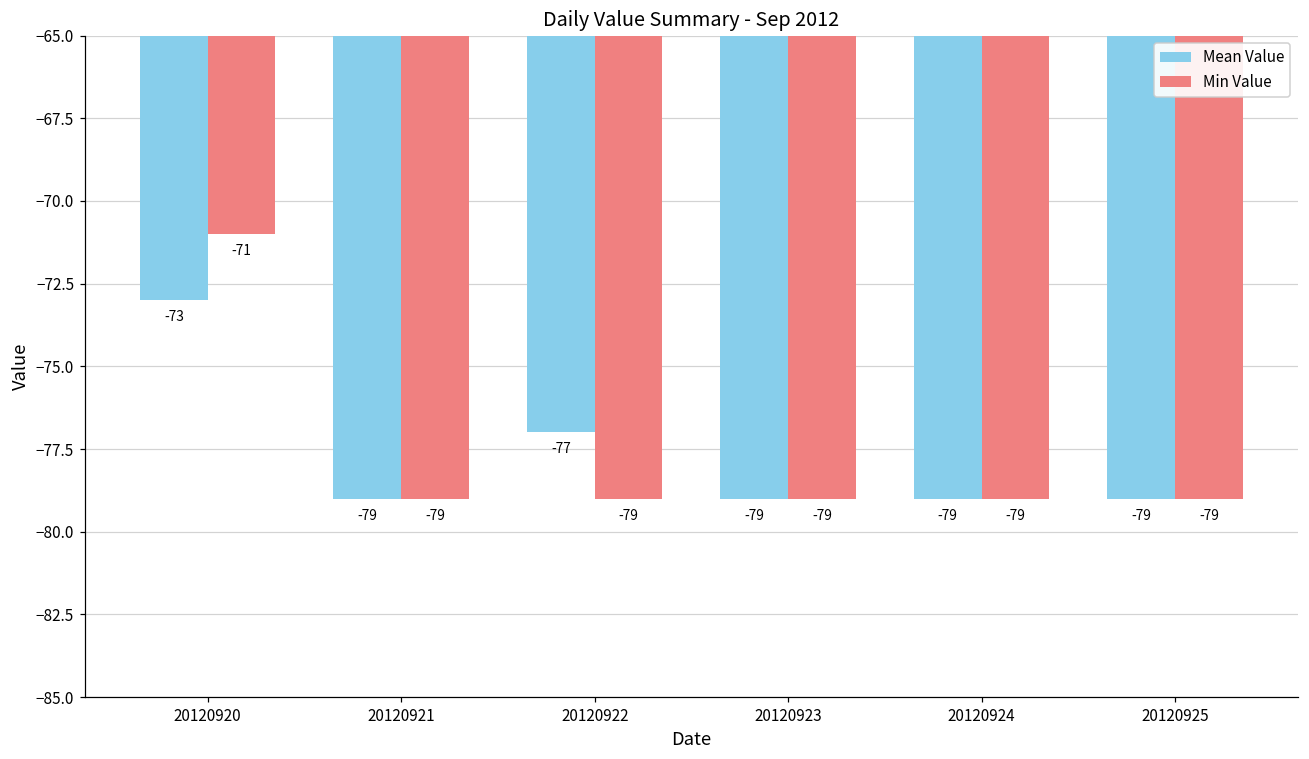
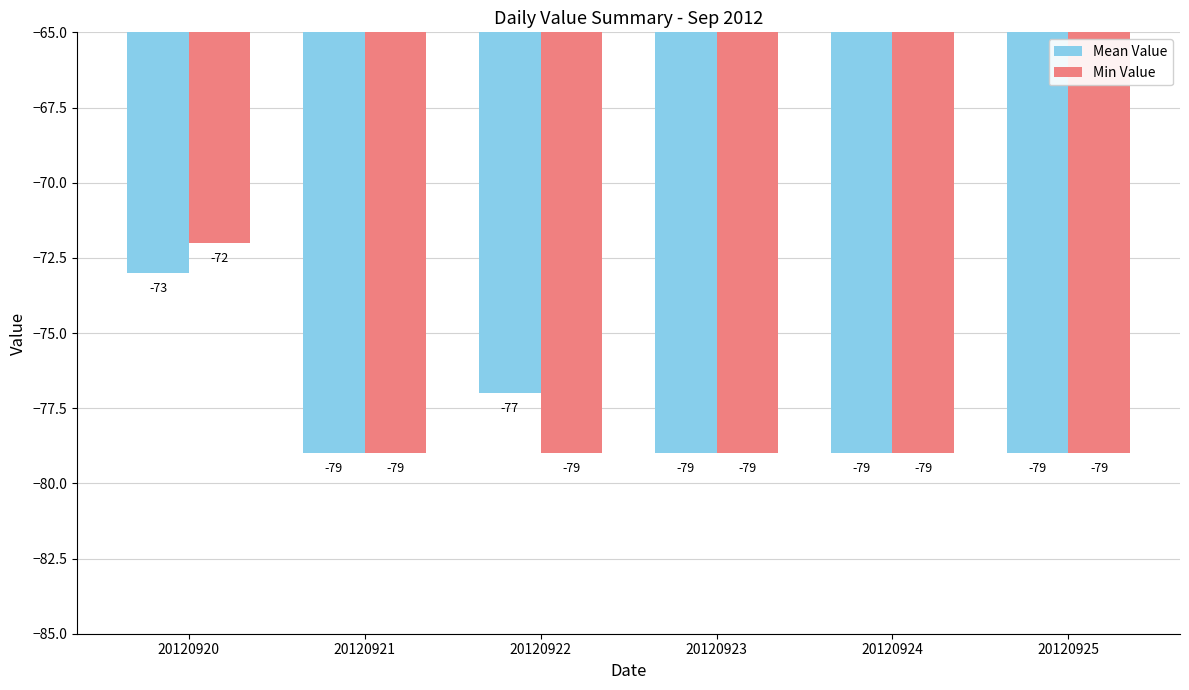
  {
    "Mean Value": {
      "20120920": -73,
      "20120921": -79,
      "20120922": -77,
      "20120923": -79,
      "20120924": -79,
      "20120925": -79
    },
    "Min Value": {
-     "20120920": -71,
+     "20120920": -72,
      "20120921": -79,
      "20120922": -79,
      "20120923": -79,
      "20120924": -79,
      "20120925": -79
    }
  }
